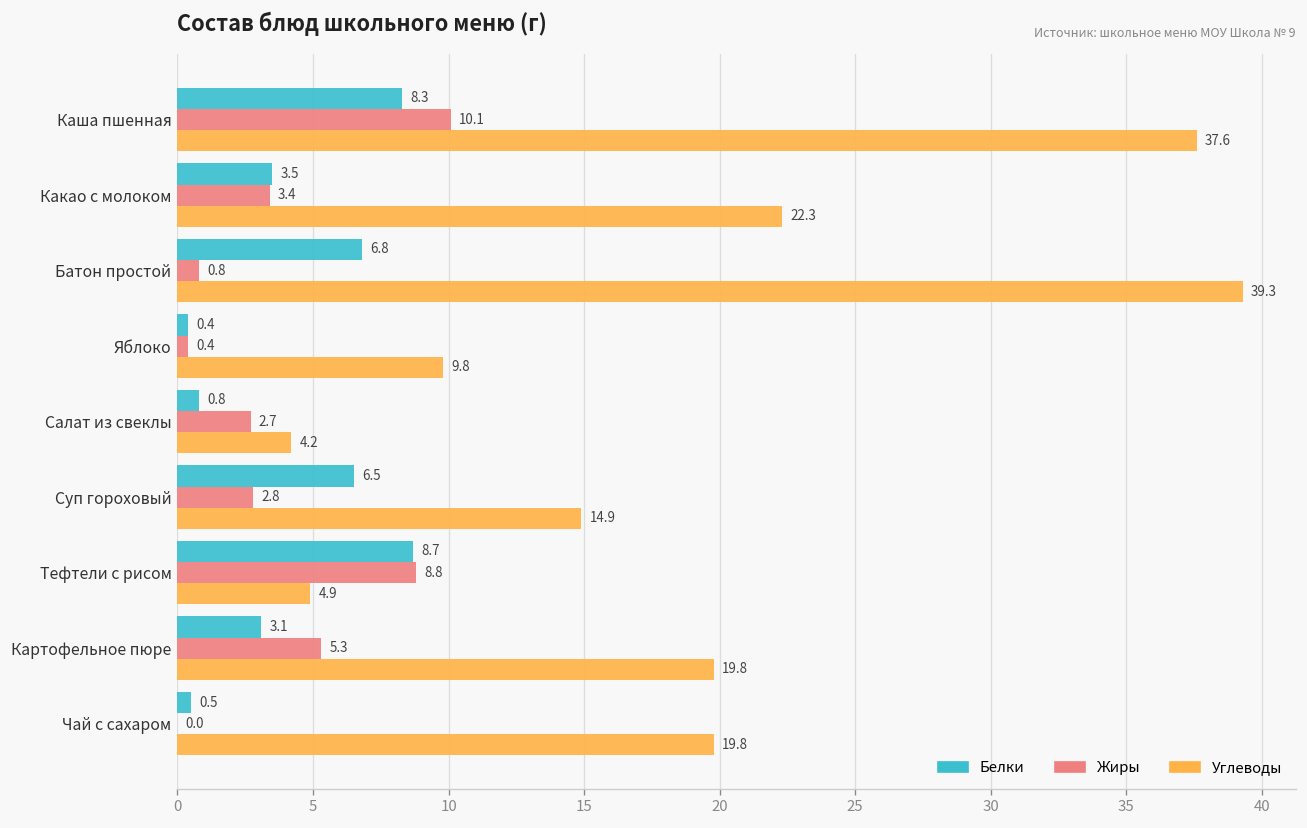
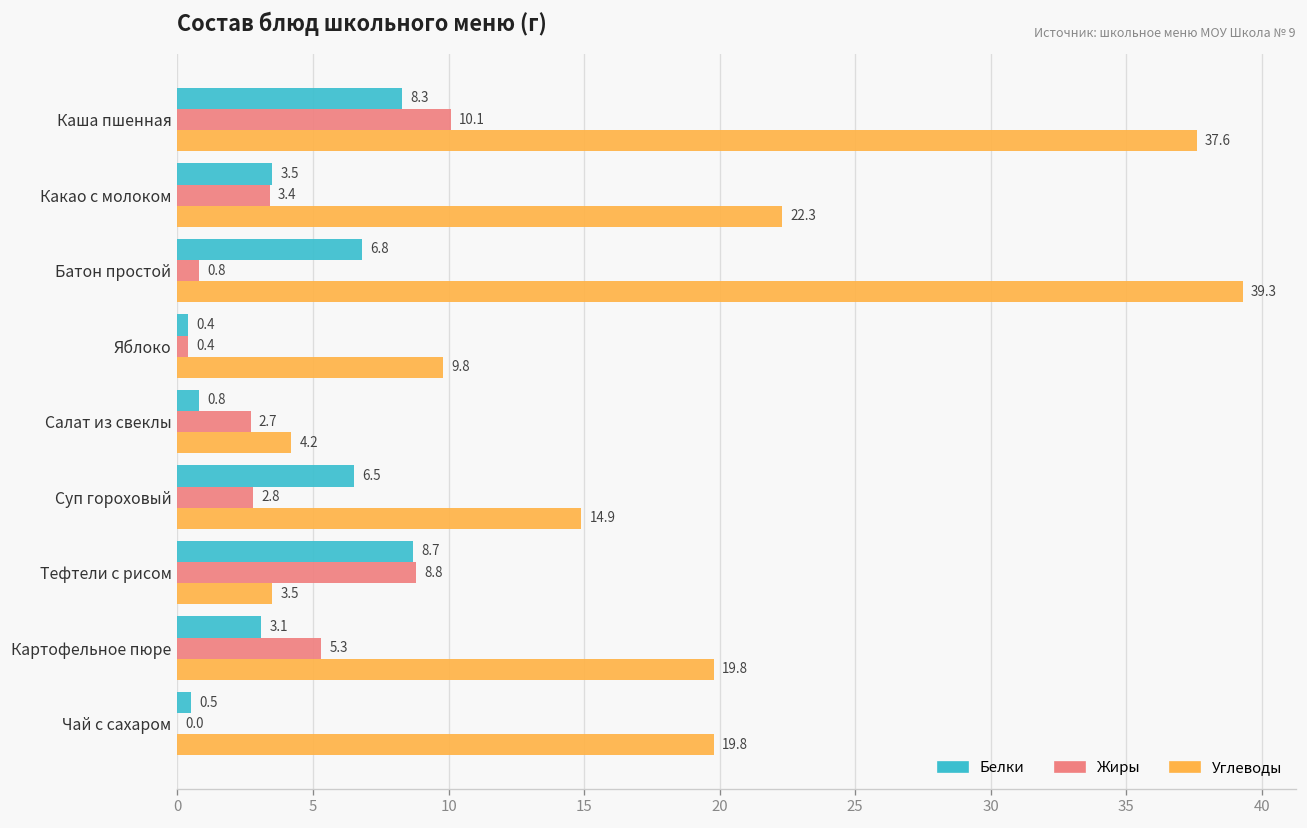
  {
    "Белки": {
      "Каша пшенная": 8.3,
      "Какао с молоком": 3.5,
      "Батон простой": 6.8,
      "Яблоко": 0.4,
      "Салат из свеклы": 0.8,
      "Суп гороховый": 6.5,
      "Тефтели с рисом": 8.7,
      "Картофельное пюре": 3.1,
      "Чай с сахаром": 0.5
    },
    "Жиры": {
      "Каша пшенная": 10.1,
      "Какао с молоком": 3.4,
      "Батон простой": 0.8,
      "Яблоко": 0.4,
      "Салат из свеклы": 2.7,
      "Суп гороховый": 2.8,
      "Тефтели с рисом": 8.8,
      "Картофельное пюре": 5.3,
      "Чай с сахаром": 0.0
    },
    "Углеводы": {
      "Каша пшенная": 37.6,
      "Какао с молоком": 22.3,
      "Батон простой": 39.3,
      "Яблоко": 9.8,
      "Салат из свеклы": 4.2,
      "Суп гороховый": 14.9,
-     "Тефтели с рисом": 4.9,
+     "Тефтели с рисом": 3.5,
      "Картофельное пюре": 19.8,
      "Чай с сахаром": 19.8
    }
  }
